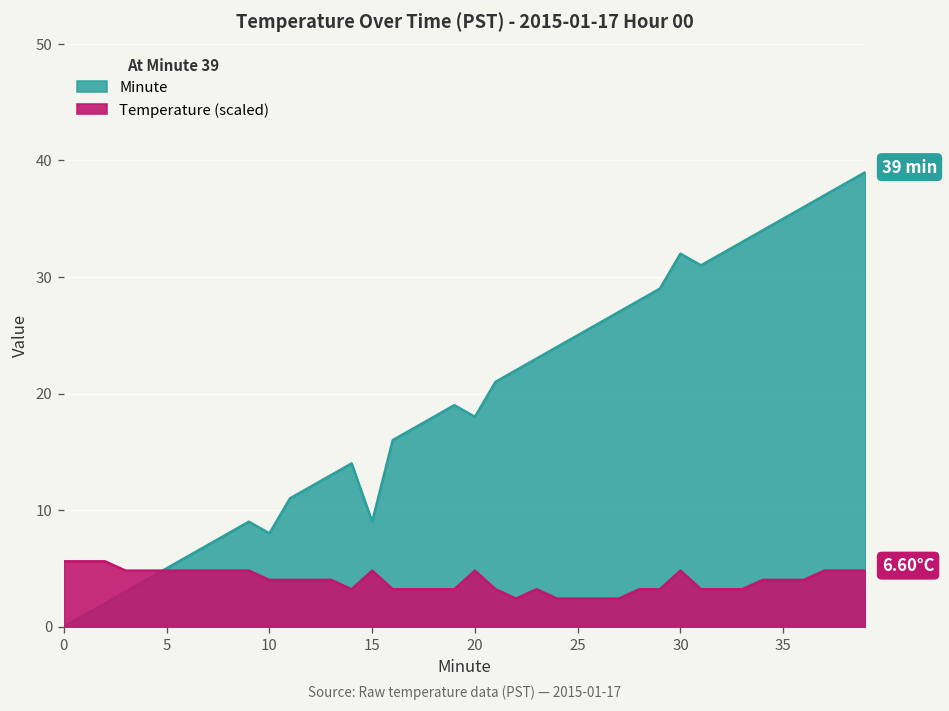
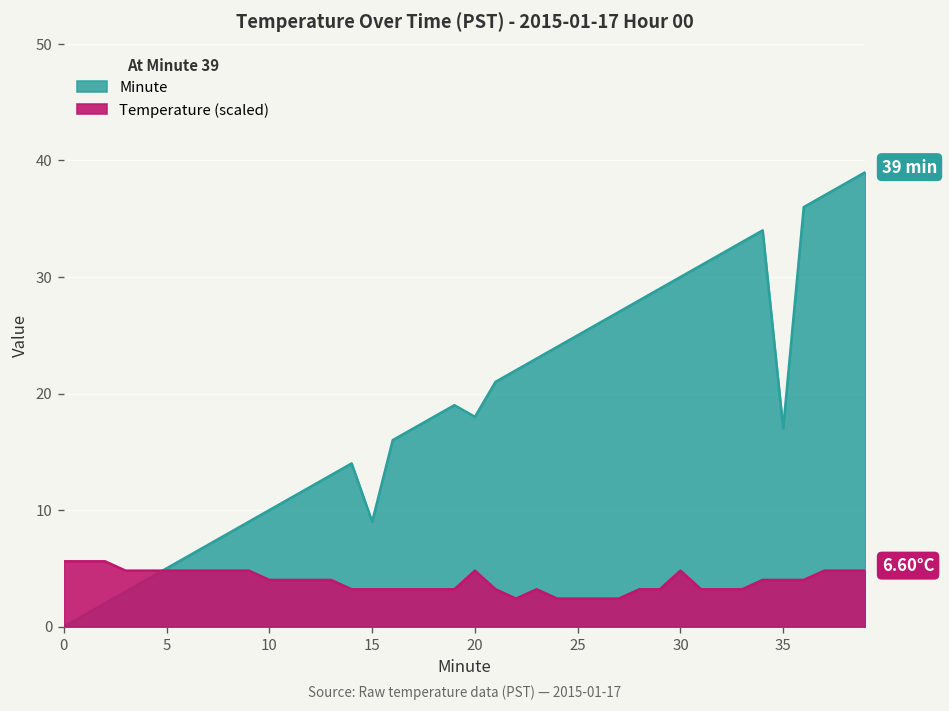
  {
    "Minute": {
      "0": 0,
-     "10": 8,
+     "10": 10,
      "15": 9,
      "20": 18,
      "25": 25,
-     "30": 32,
-     "35": 35
+     "30": 30,
+     "35": 17
    },
    "Temperature (scaled)": {
      "0": 6,
      "10": 4,
-     "15": 5,
+     "15": 3,
      "20": 5,
      "25": 2,
      "30": 5,
      "35": 4
    }
  }
